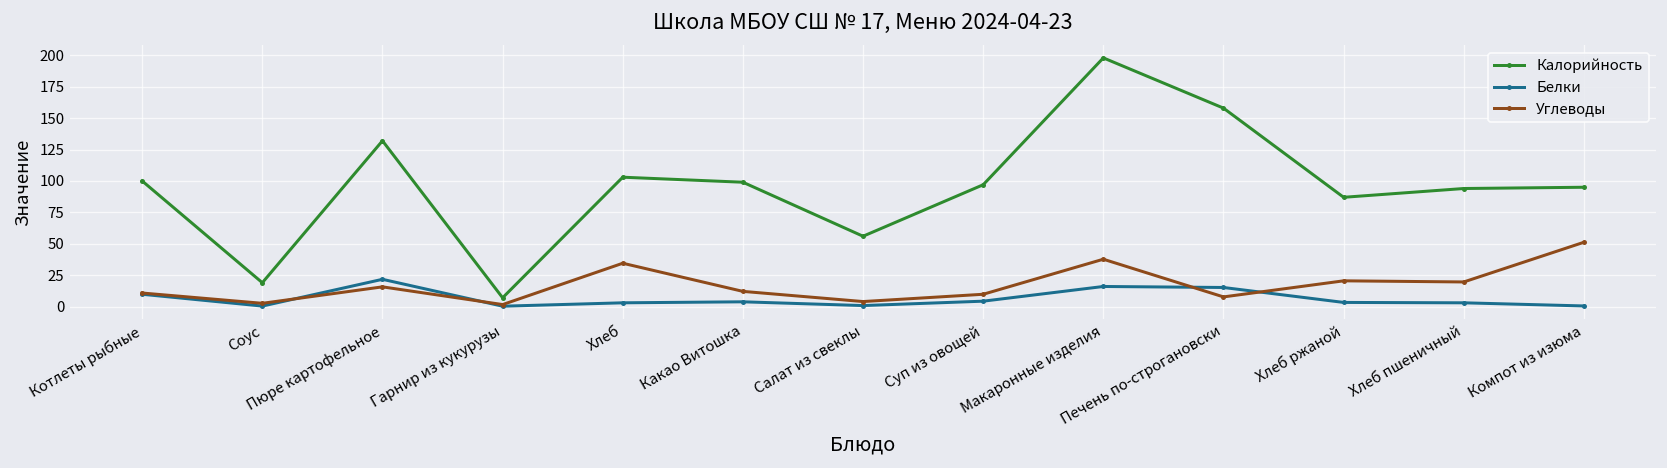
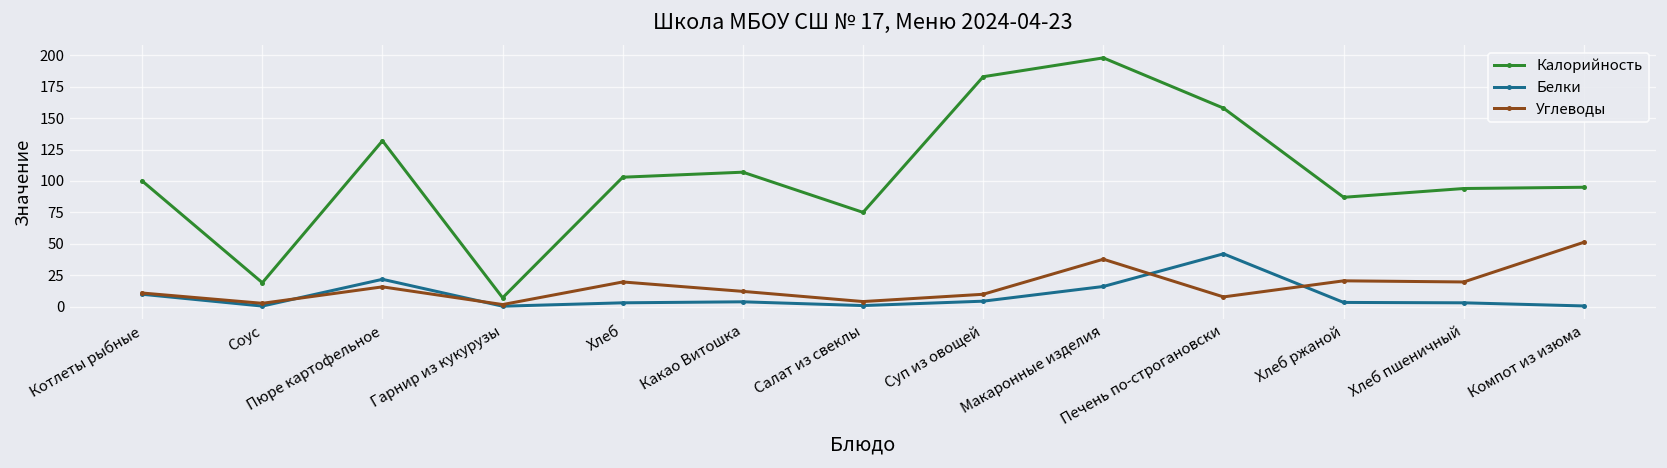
  {
    "Калорийность": {
      "Котлеты рыбные": 100,
      "Соус": 19,
      "Пюре картофельное": 132,
      "Гарнир из кукурузы": 7,
      "Хлеб": 103,
-     "Какао Витошка": 99,
-     "Салат из свеклы": 56,
-     "Суп из овощей": 97,
+     "Какао Витошка": 107,
+     "Салат из свеклы": 75,
+     "Суп из овощей": 183,
      "Макаронные изделия": 198,
      "Печень по-строгановски": 158,
      "Хлеб ржаной": 87,
      "Хлеб пшеничный": 94,
      "Компот из изюма": 95
    },
    "Белки": {
      "Пюре картофельное": 22,
      "Хлеб": 3,
      "Какао Витошка": 4,
      "Салат из свеклы": 1,
      "Суп из овощей": 4,
      "Макаронные изделия": 16,
-     "Печень по-строгановски": 15,
+     "Печень по-строгановски": 42,
      "Хлеб ржаной": 3,
      "Хлеб пшеничный": 3,
      "Компот из изюма": 1
    },
    "Углеводы": {
      "Пюре картофельное": 16,
-     "Хлеб": 35,
+     "Хлеб": 20,
      "Какао Витошка": 12,
      "Салат из свеклы": 4,
      "Суп из овощей": 10,
      "Макаронные изделия": 38,
      "Печень по-строгановски": 8,
      "Хлеб ржаной": 21,
      "Хлеб пшеничный": 20,
      "Компот из изюма": 51
    }
  }
